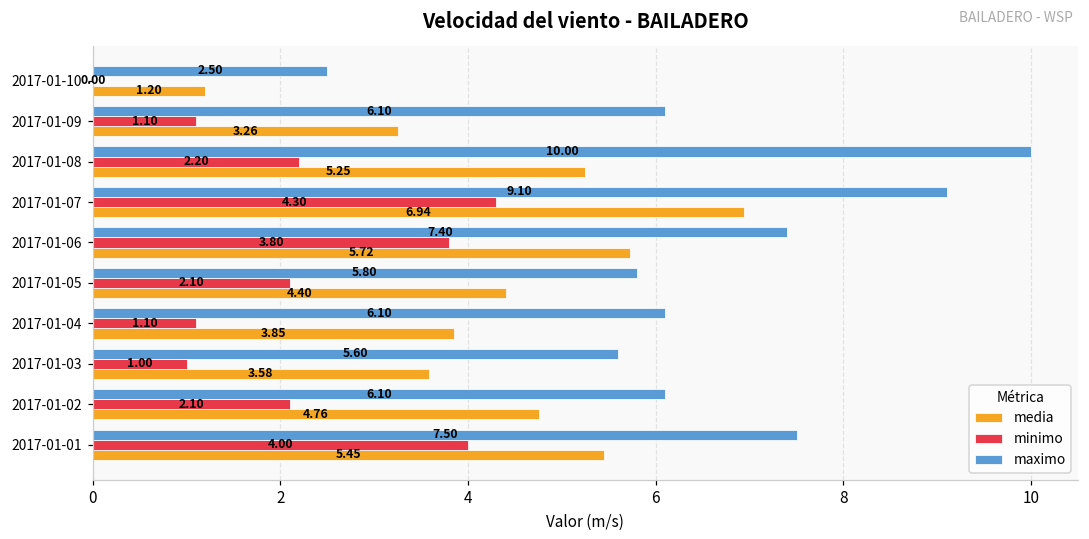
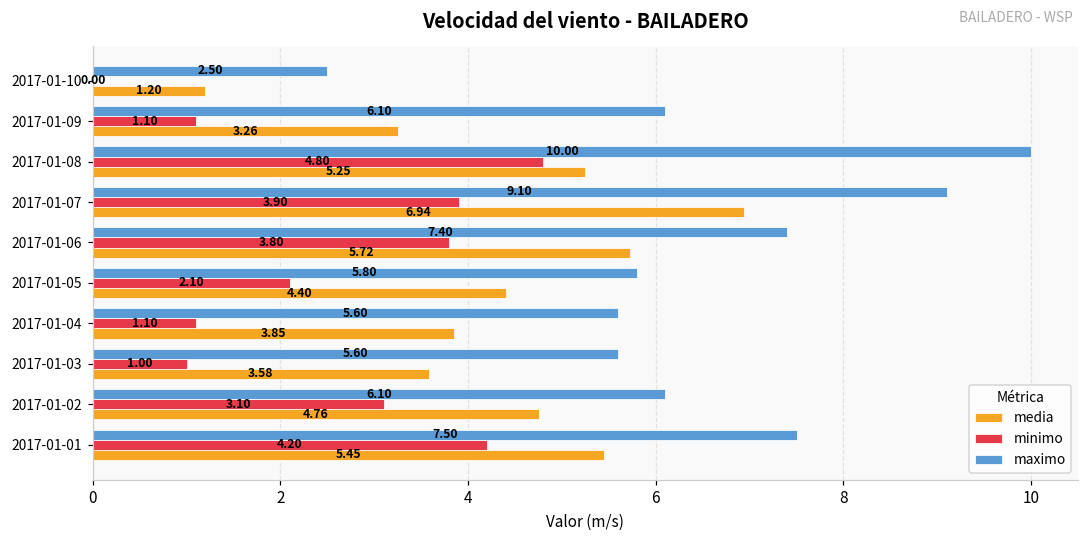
  {
    "media": {
      "2017-01-10": 1.20,
      "2017-01-09": 3.26,
      "2017-01-08": 5.25,
      "2017-01-07": 6.94,
      "2017-01-06": 5.72,
      "2017-01-05": 4.40,
      "2017-01-04": 3.85,
      "2017-01-03": 3.58,
      "2017-01-02": 4.76,
      "2017-01-01": 5.45
    },
    "minimo": {
      "2017-01-10": 0.00,
      "2017-01-09": 1.10,
-     "2017-01-08": 2.20,
-     "2017-01-07": 4.30,
+     "2017-01-08": 4.80,
+     "2017-01-07": 3.90,
      "2017-01-06": 3.80,
      "2017-01-05": 2.10,
      "2017-01-04": 1.10,
      "2017-01-03": 1.00,
-     "2017-01-02": 2.10,
-     "2017-01-01": 4.00
+     "2017-01-02": 3.10,
+     "2017-01-01": 4.20
    },
    "maximo": {
      "2017-01-10": 2.50,
      "2017-01-09": 6.10,
      "2017-01-08": 10.00,
      "2017-01-07": 9.10,
      "2017-01-06": 7.40,
      "2017-01-05": 5.80,
-     "2017-01-04": 6.10,
+     "2017-01-04": 5.60,
      "2017-01-03": 5.60,
      "2017-01-02": 6.10,
      "2017-01-01": 7.50
    }
  }
